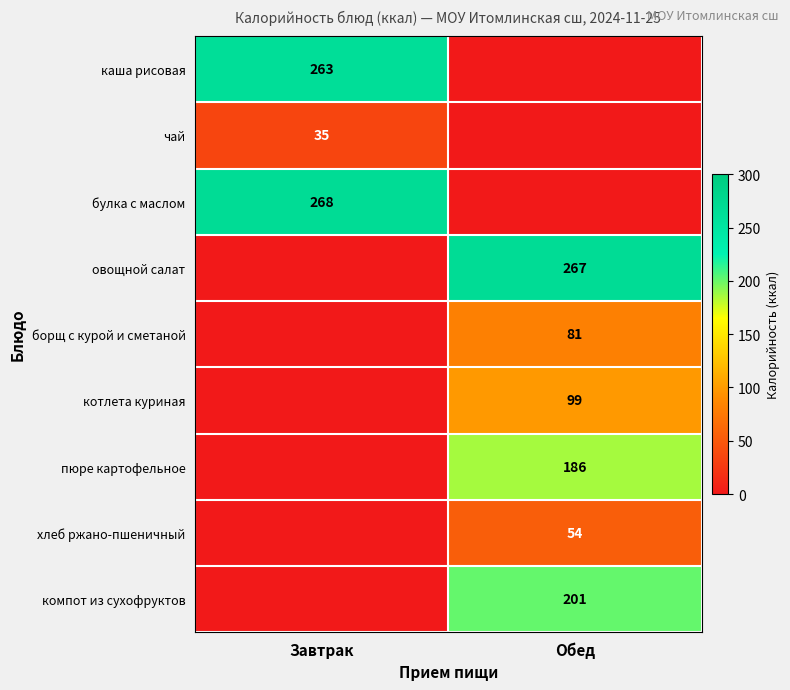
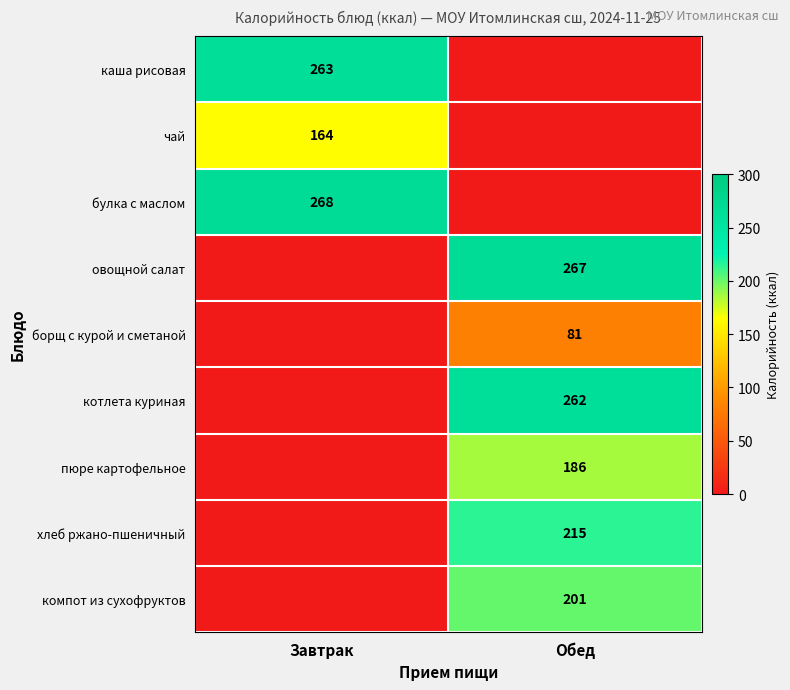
  {
    "каша рисовая": {
      "Завтрак": 263
    },
    "чай": {
-     "Завтрак": 35
+     "Завтрак": 164
    },
    "булка с маслом": {
      "Завтрак": 268
    },
    "овощной салат": {
      "Обед": 267
    },
    "борщ с курой и сметаной": {
      "Обед": 81
    },
    "котлета куриная": {
-     "Обед": 99
+     "Обед": 262
    },
    "пюре картофельное": {
      "Обед": 186
    },
    "хлеб ржано-пшеничный": {
-     "Обед": 54
+     "Обед": 215
    },
    "компот из сухофруктов": {
      "Обед": 201
    }
  }
